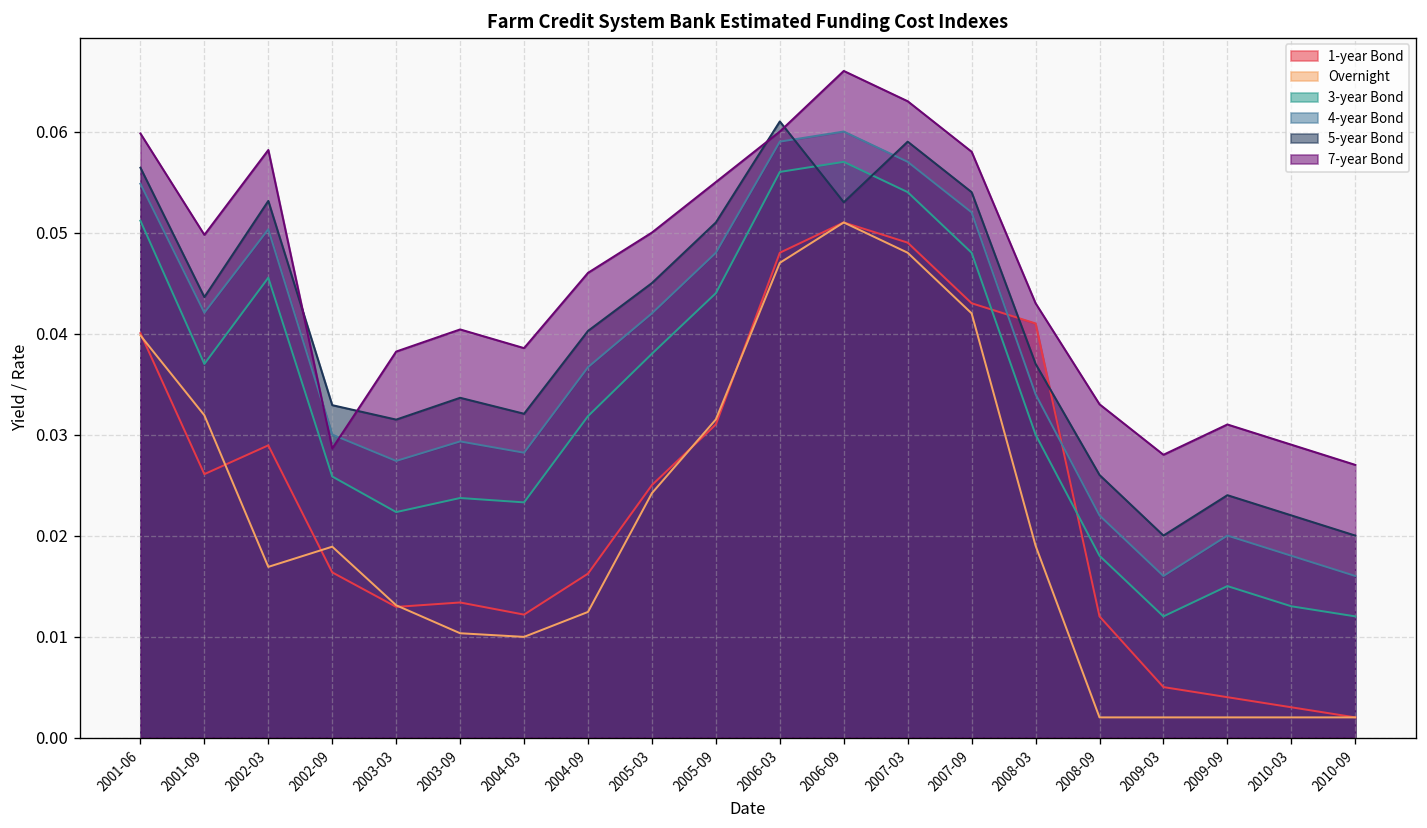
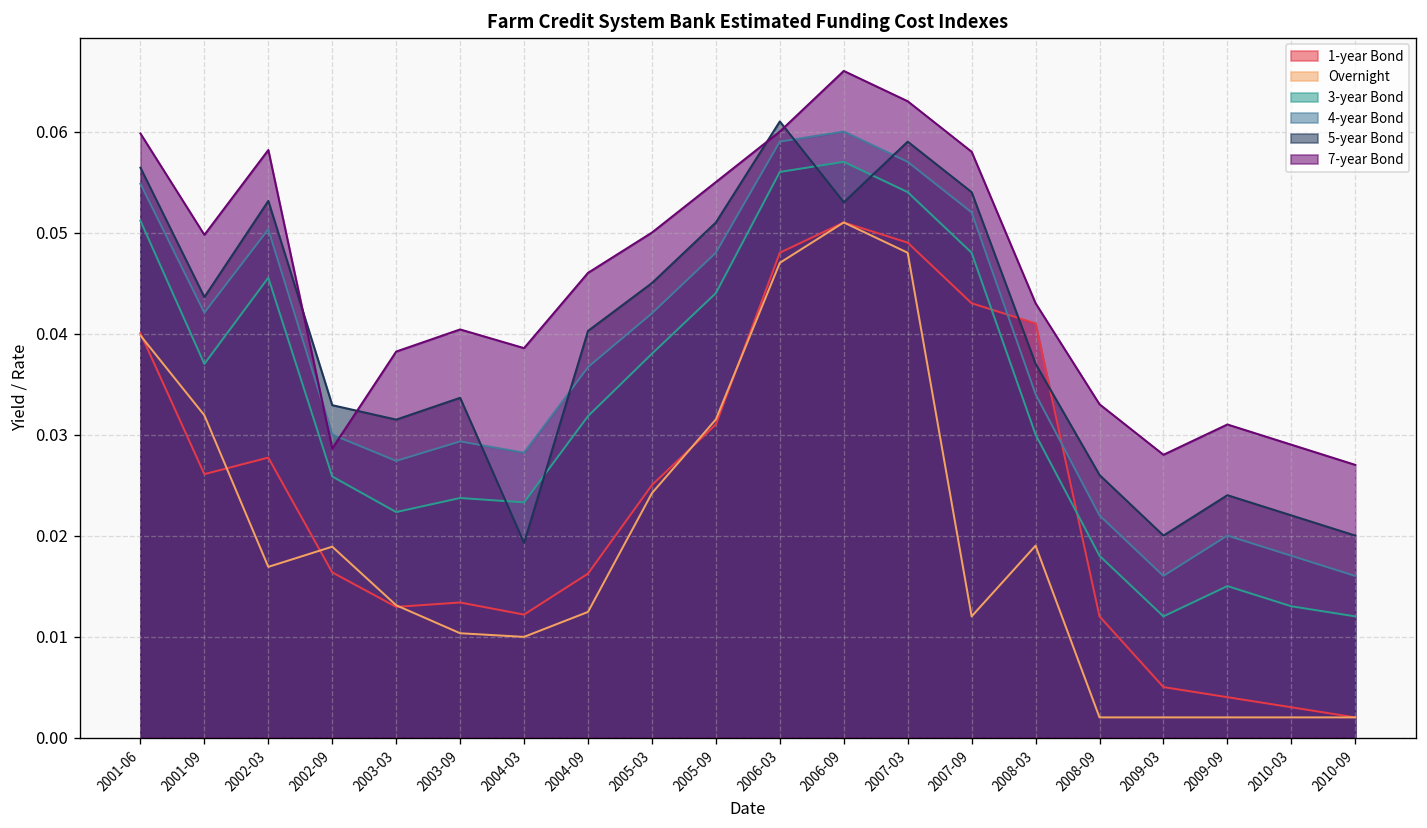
  {
    "1-year Bond": {
      "2001-09": 0.026,
-     "2002-03": 0.029,
+     "2002-03": 0.028,
      "2002-09": 0.016,
      "2003-09": 0.013,
      "2004-03": 0.012,
      "2004-09": 0.016,
      "2005-03": 0.025,
      "2005-09": 0.031,
      "2006-03": 0.048,
      "2007-03": 0.049,
      "2007-09": 0.043,
      "2008-03": 0.041,
      "2008-09": 0.012,
      "2009-03": 0.005,
      "2009-09": 0.004,
      "2010-03": 0.003
    },
    "Overnight": {
      "2001-09": 0.032,
      "2002-03": 0.017,
      "2002-09": 0.019,
      "2003-09": 0.010,
      "2004-03": 0.010,
      "2004-09": 0.012,
      "2005-03": 0.024,
      "2005-09": 0.032,
      "2006-03": 0.047,
      "2007-03": 0.048,
-     "2007-09": 0.042,
+     "2007-09": 0.012,
      "2008-03": 0.019,
      "2008-09": 0.002,
      "2009-03": 0.002,
      "2009-09": 0.002,
      "2010-03": 0.002
    },
    "5-year Bond": {
      "2001-06": 0.056,
      "2001-09": 0.044,
      "2002-03": 0.053,
      "2002-09": 0.033,
      "2003-03": 0.031,
      "2003-09": 0.034,
-     "2004-03": 0.032,
+     "2004-03": 0.019,
      "2004-09": 0.040,
      "2005-03": 0.045,
      "2005-09": 0.051,
      "2006-03": 0.061,
      "2006-09": 0.053,
      "2007-03": 0.059,
      "2007-09": 0.054,
      "2008-03": 0.037,
      "2008-09": 0.026,
      "2009-03": 0.020,
      "2009-09": 0.024,
      "2010-03": 0.022,
      "2010-09": 0.020
    },
    "7-year Bond": {
      "2001-06": 0.060,
      "2001-09": 0.050,
      "2002-03": 0.058,
      "2002-09": 0.029,
      "2003-03": 0.038,
      "2003-09": 0.040,
      "2004-03": 0.039,
      "2004-09": 0.046,
      "2005-03": 0.050,
      "2005-09": 0.055,
      "2006-03": 0.060,
      "2006-09": 0.066,
      "2007-03": 0.063,
      "2007-09": 0.058,
      "2008-03": 0.043,
      "2008-09": 0.033,
      "2009-03": 0.028,
      "2009-09": 0.031,
      "2010-03": 0.029,
      "2010-09": 0.027
    }
  }
